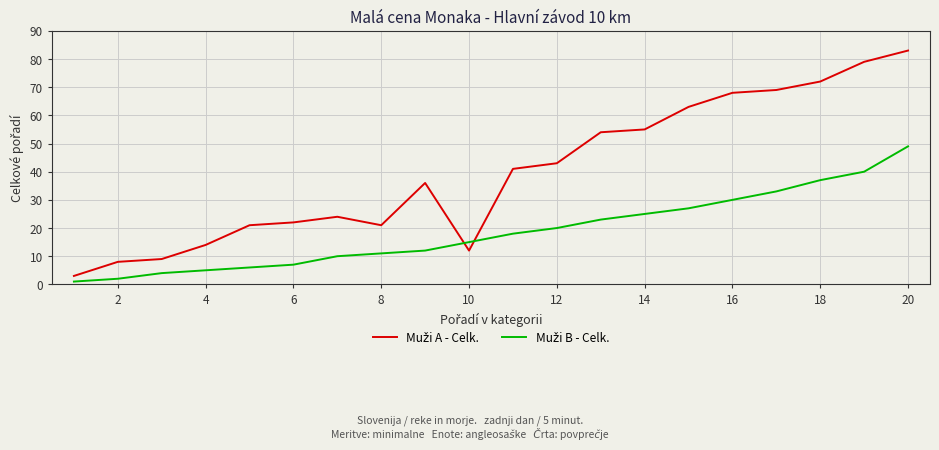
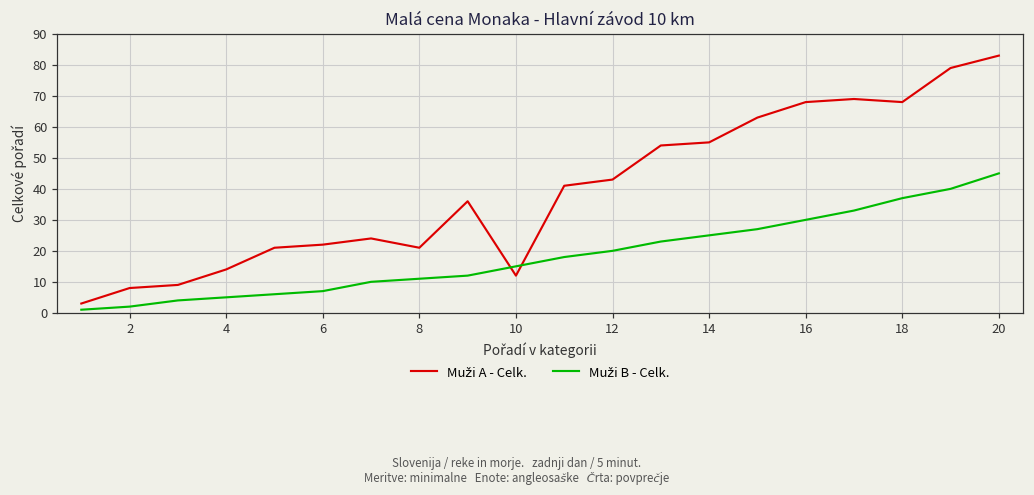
  {
    "Muži A - Celk.": {
      "2": 8,
      "4": 14,
      "6": 22,
      "8": 21,
      "10": 12,
      "12": 43,
      "14": 55,
      "16": 68,
-     "18": 72,
+     "18": 68,
      "20": 83
    },
    "Muži B - Celk.": {
      "2": 2,
      "4": 5,
      "6": 7,
      "8": 11,
      "10": 15,
      "12": 20,
      "14": 25,
      "16": 30,
      "18": 37,
-     "20": 49
+     "20": 45
    }
  }
